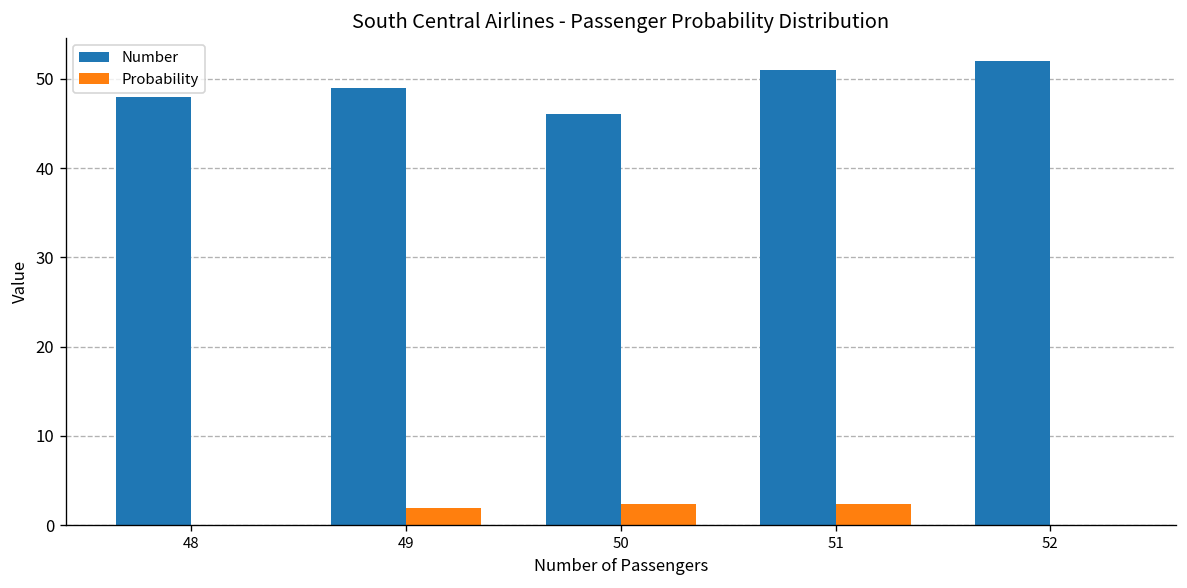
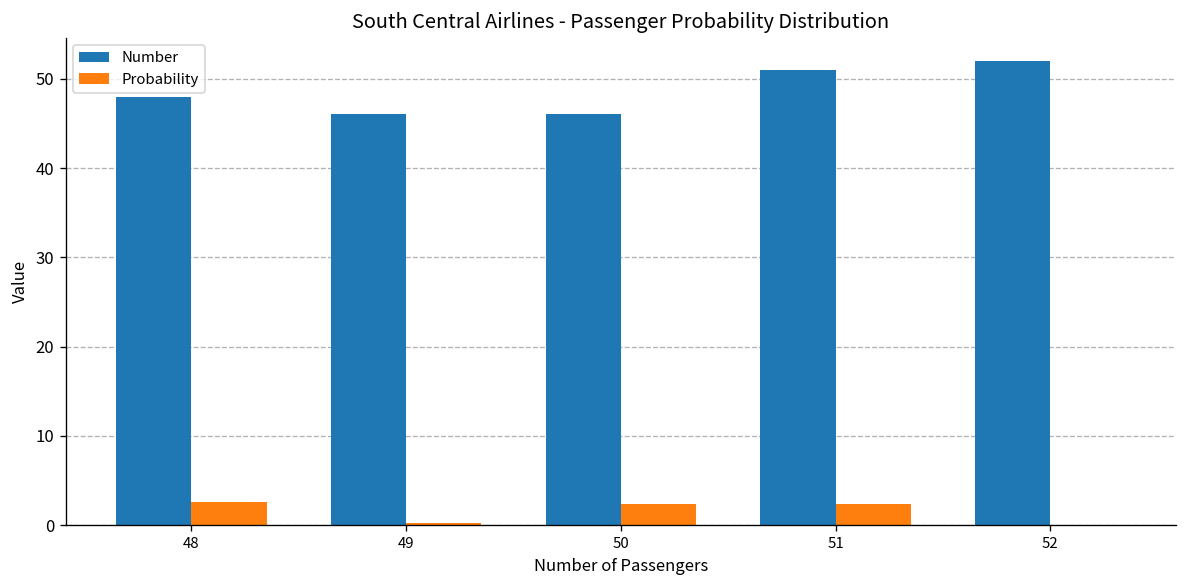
  {
    "Number": {
      "48": 48,
-     "49": 49,
+     "49": 46,
      "50": 46,
      "51": 51,
      "52": 52
    },
    "Probability": {
-     "48": 0,
-     "49": 2,
+     "48": 3,
+     "49": 0,
      "50": 2,
      "51": 2
    }
  }
